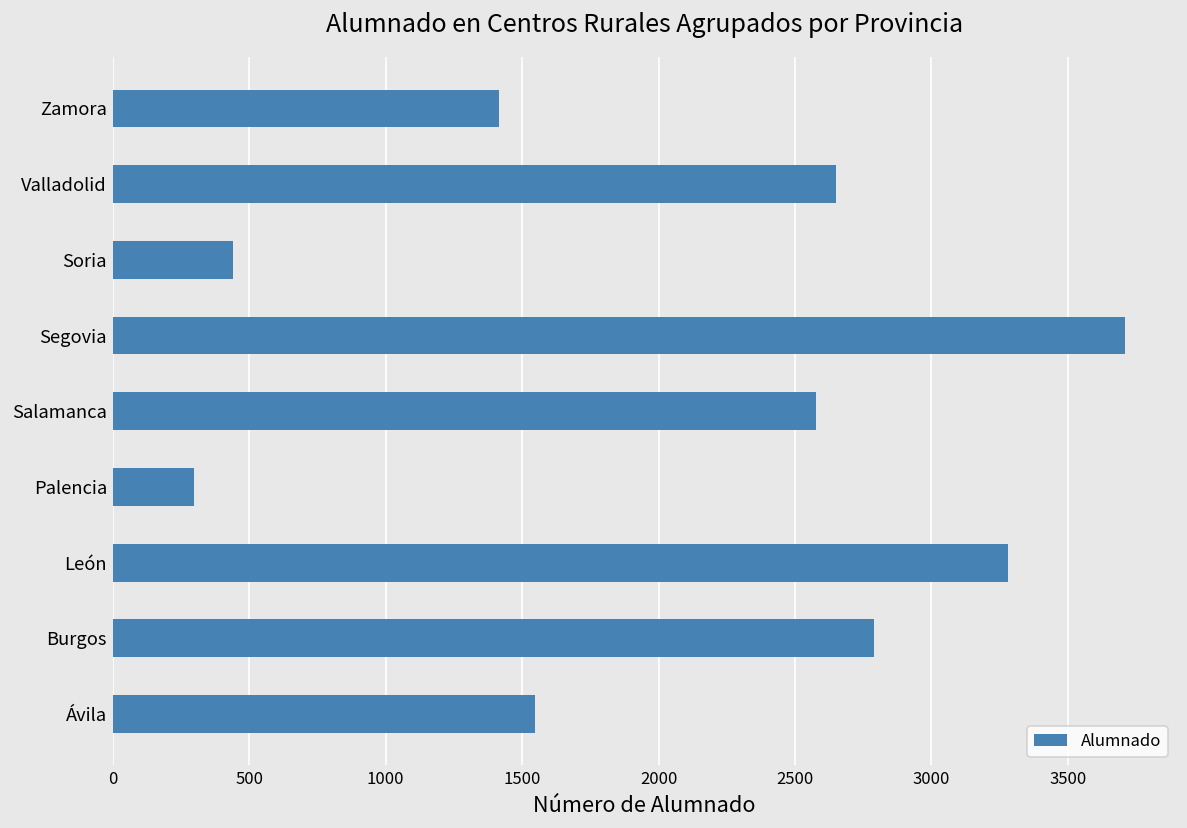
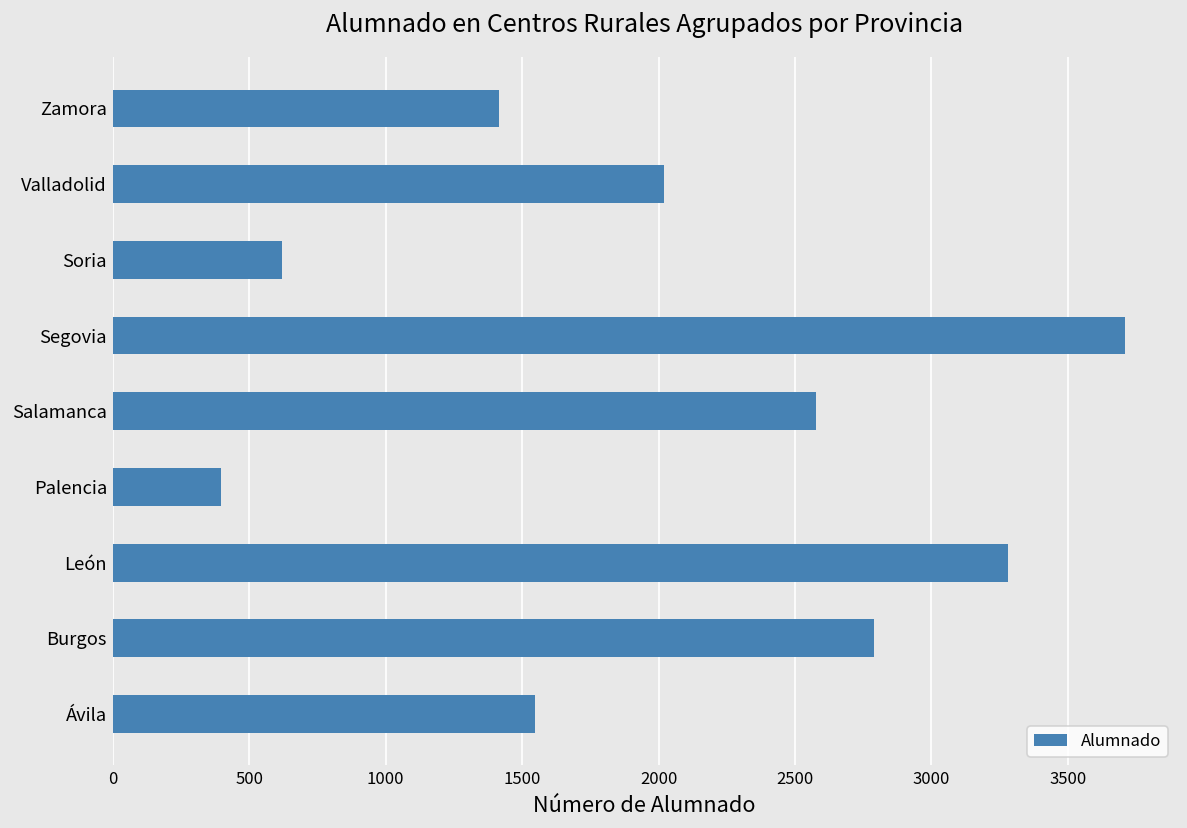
  {
    "Zamora": 1420,
-   "Valladolid": 2650,
-   "Soria": 440,
+   "Valladolid": 2020,
+   "Soria": 620,
    "Segovia": 3710,
    "Salamanca": 2580,
-   "Palencia": 300,
+   "Palencia": 400,
    "León": 3280,
    "Burgos": 2790,
    "Ávila": 1550
  }
